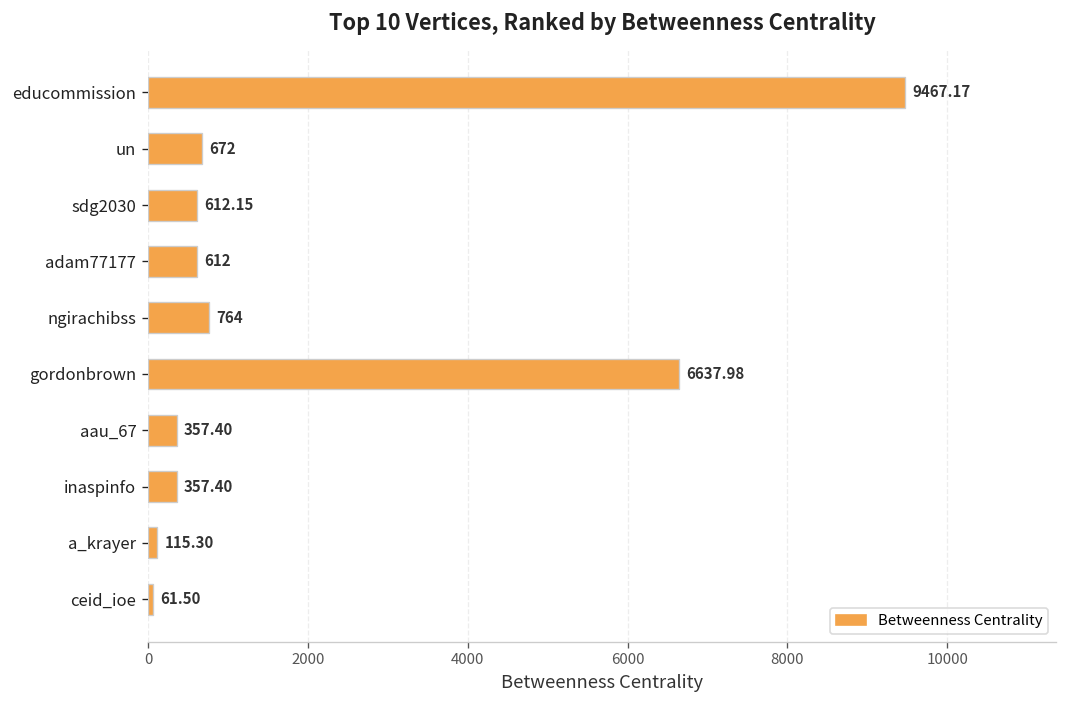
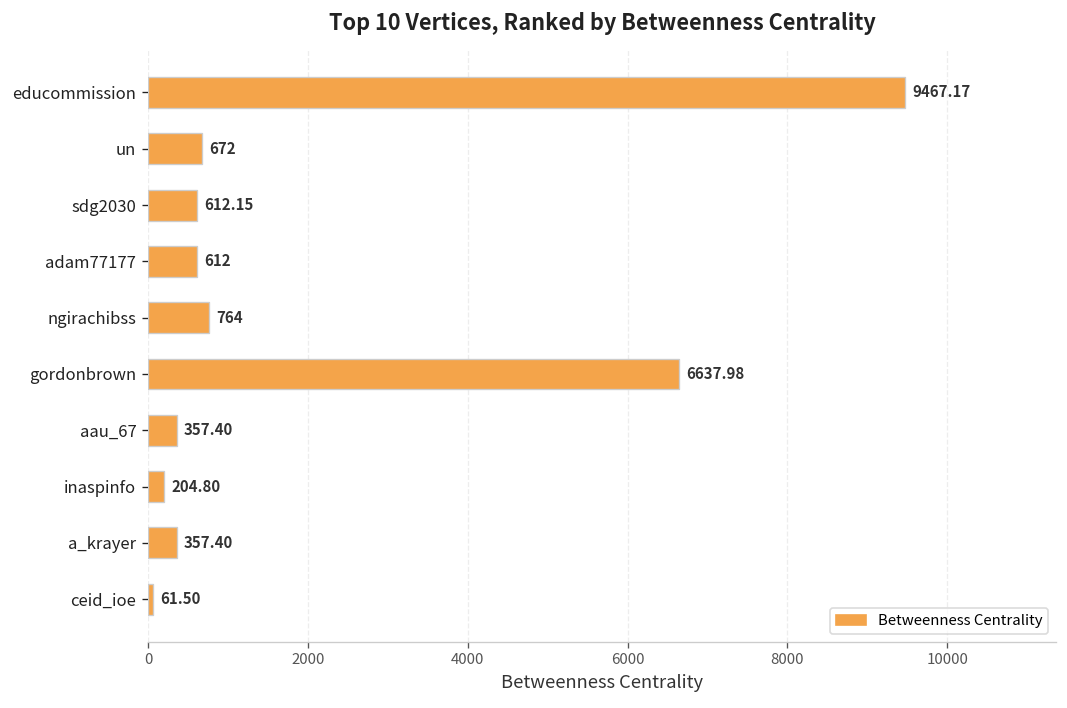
  {
    "educommission": 9467.17,
    "un": 672,
    "sdg2030": 612.15,
    "adam77177": 612,
    "ngirachibss": 764,
    "gordonbrown": 6637.98,
    "aau_67": 357.40,
-   "inaspinfo": 357.40,
-   "a_krayer": 115.30,
+   "inaspinfo": 204.80,
+   "a_krayer": 357.40,
    "ceid_ioe": 61.50
  }
